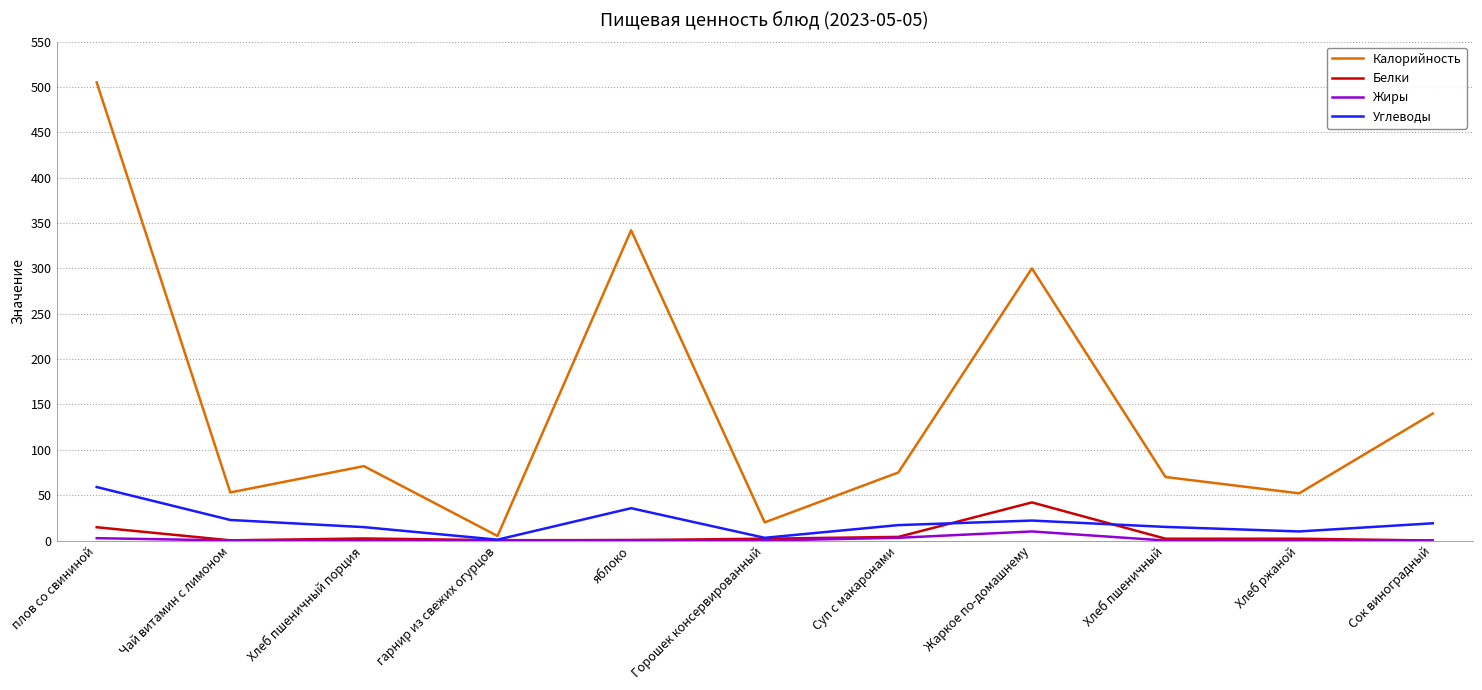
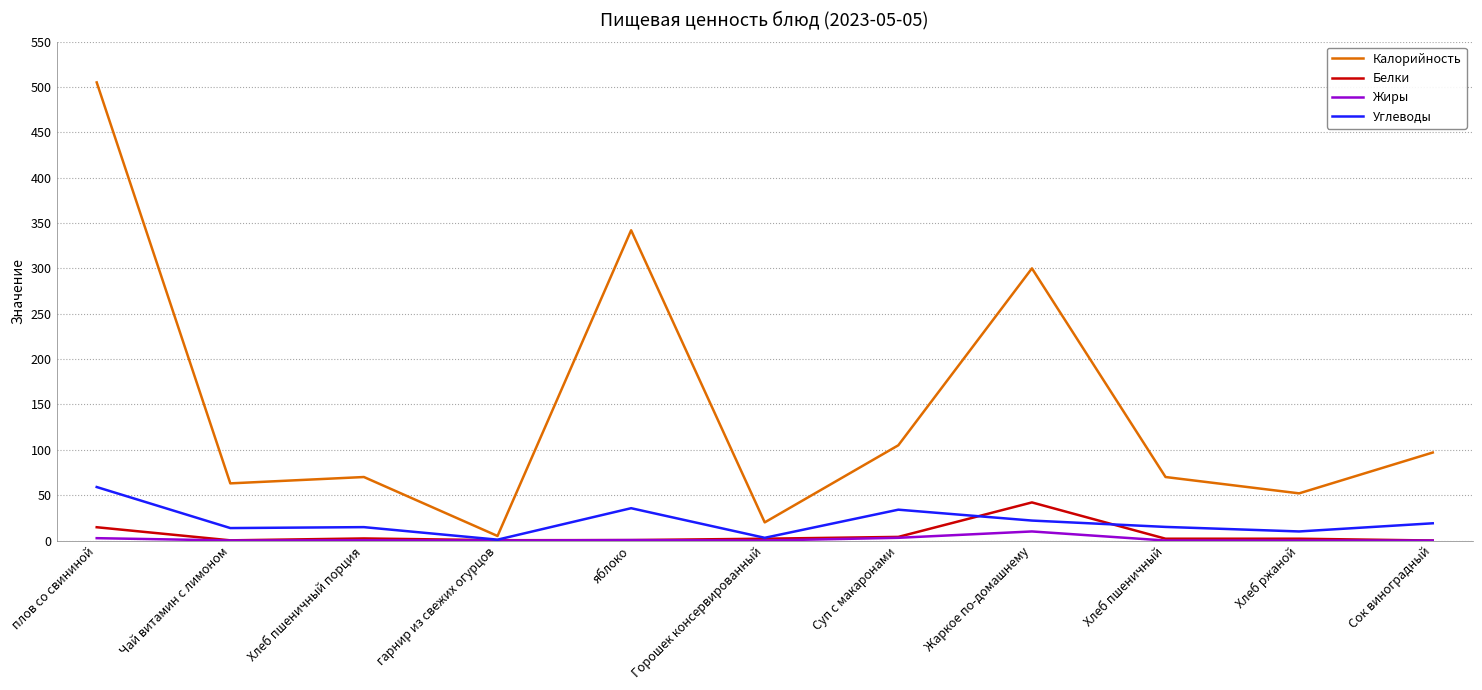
  {
    "Калорийность": {
      "плов со свининой": 510,
-     "Чай витамин с лимоном": 50,
-     "Хлеб пшеничный порция": 80,
+     "Чай витамин с лимоном": 60,
+     "Хлеб пшеничный порция": 70,
      "гарнир из свежих огурцов": 10,
      "яблоко": 340,
      "Горошек консервированный": 20,
-     "Суп с макаронами": 80,
+     "Суп с макаронами": 110,
      "Жаркое по-домашнему": 300,
      "Хлеб пшеничный": 70,
      "Хлеб ржаной": 50,
-     "Сок виноградный": 140
+     "Сок виноградный": 100
    },
    "Белки": {
      "плов со свининой": 10,
      "Жаркое по-домашнему": 40
    },
    "Жиры": {
      "плов со свининой": 0,
      "Жаркое по-домашнему": 10
    },
    "Углеводы": {
      "плов со свининой": 60,
-     "Чай витамин с лимоном": 20,
+     "Чай витамин с лимоном": 10,
      "Хлеб пшеничный порция": 10,
      "яблоко": 40,
-     "Суп с макаронами": 20,
+     "Суп с макаронами": 30,
      "Жаркое по-домашнему": 20,
      "Хлеб пшеничный": 20,
      "Хлеб ржаной": 10,
      "Сок виноградный": 20
    }
  }
